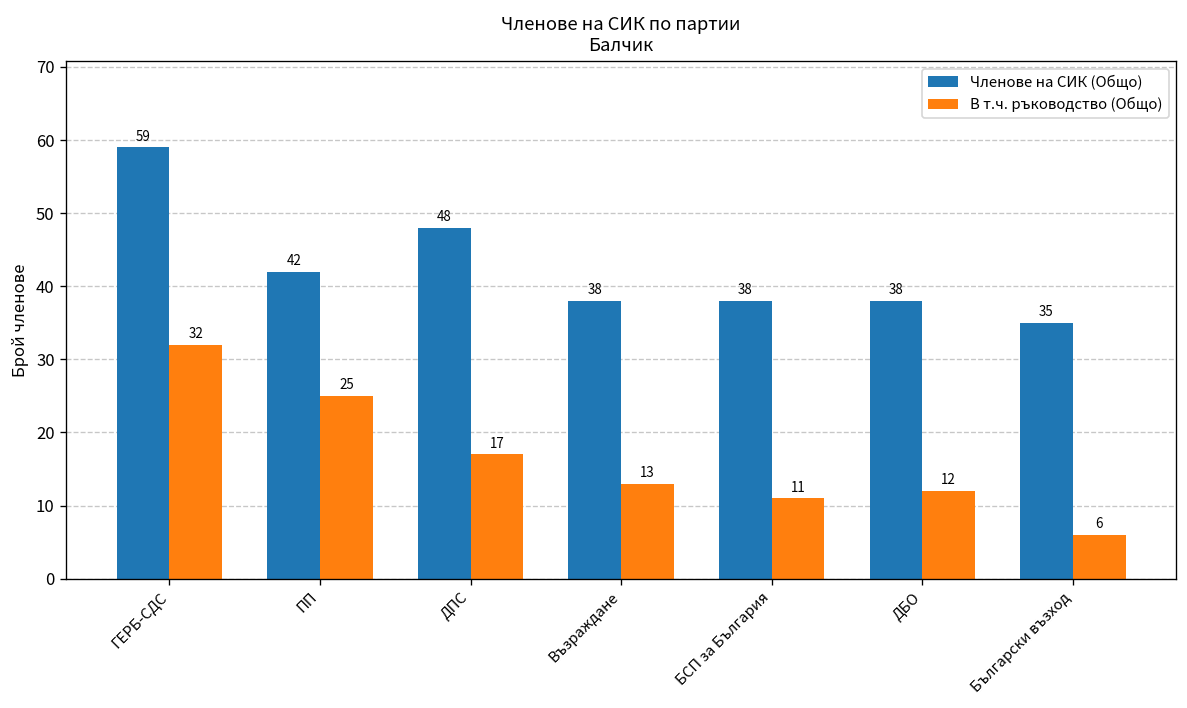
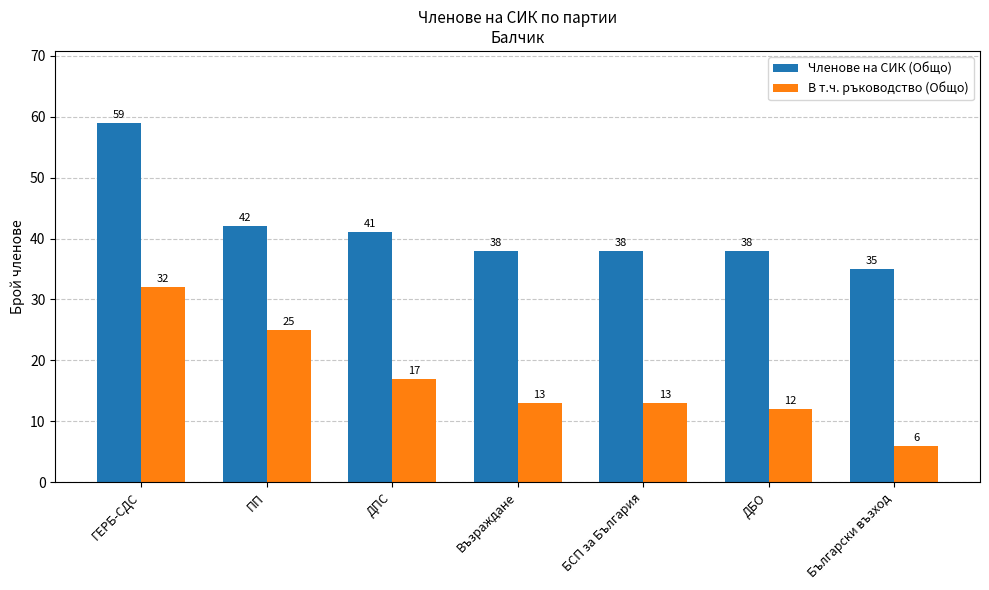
  {
    "Членове на СИК (Общо)": {
      "ГЕРБ-СДС": 59,
      "ПП": 42,
-     "ДПС": 48,
+     "ДПС": 41,
      "Възраждане": 38,
      "БСП за България": 38,
      "ДБО": 38,
      "Български възход": 35
    },
    "В т.ч. ръководство (Общо)": {
      "ГЕРБ-СДС": 32,
      "ПП": 25,
      "ДПС": 17,
      "Възраждане": 13,
-     "БСП за България": 11,
+     "БСП за България": 13,
      "ДБО": 12,
      "Български възход": 6
    }
  }
